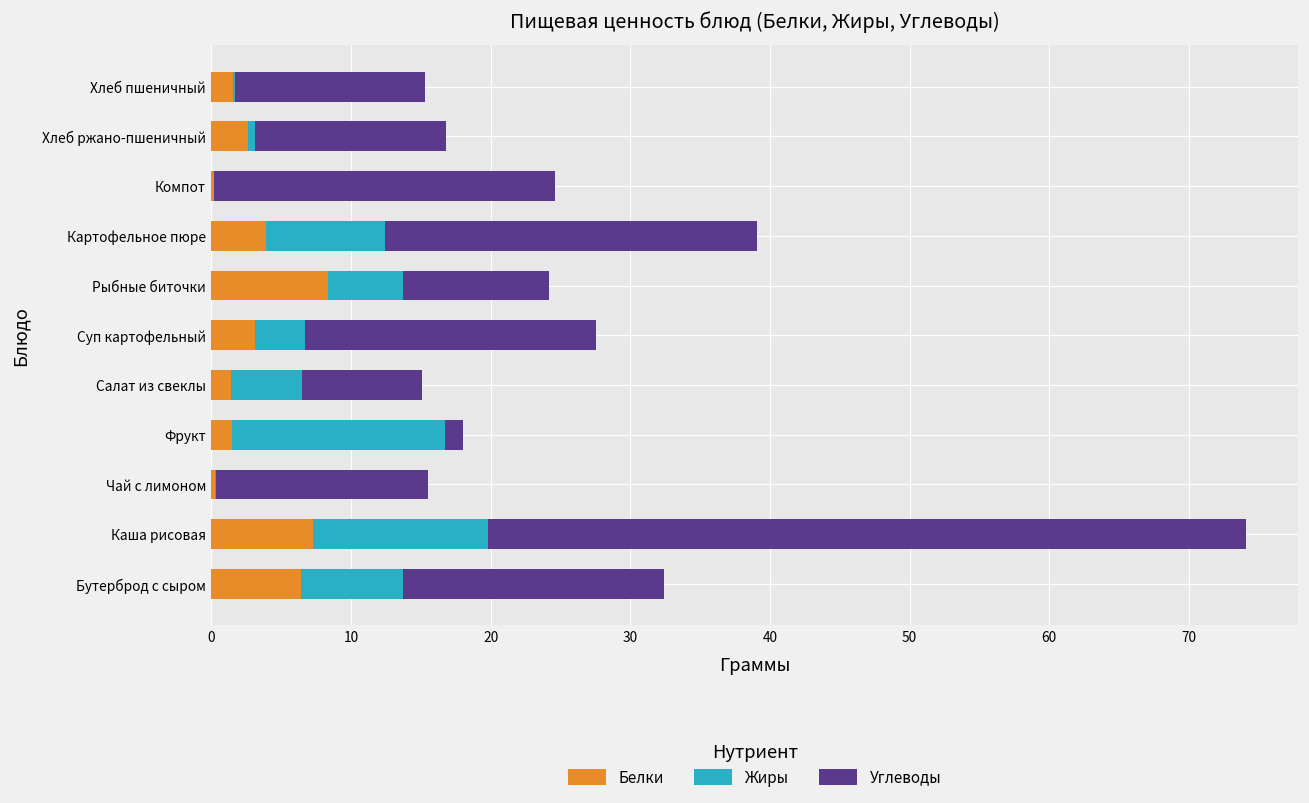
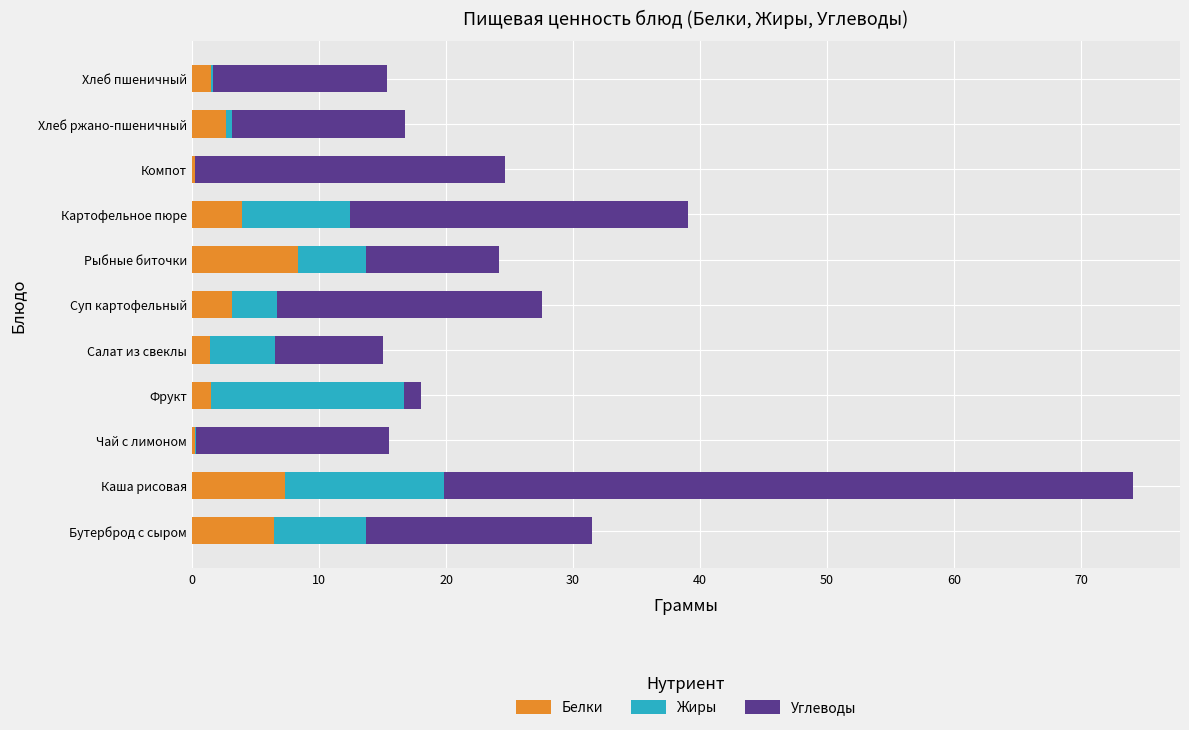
  {
    "Белки": {
      "Хлеб пшеничный": 1.5,
      "Хлеб ржано-пшеничный": 2.6,
      "Компот": 0.2,
      "Картофельное пюре": 4.0,
      "Рыбные биточки": 8.4,
      "Суп картофельный": 3.2,
      "Салат из свеклы": 1.4,
      "Фрукт": 1.5,
      "Чай с лимоном": 0.3,
      "Каша рисовая": 7.3,
      "Бутерброд с сыром": 6.5
    },
    "Жиры": {
      "Хлеб ржано-пшеничный": 0.5,
      "Компот": 0.0,
      "Картофельное пюре": 8.5,
      "Рыбные биточки": 5.4,
      "Суп картофельный": 3.6,
      "Салат из свеклы": 5.1,
      "Фрукт": 15.2,
      "Каша рисовая": 12.5,
      "Бутерброд с сыром": 7.3
    },
    "Углеводы": {
      "Хлеб пшеничный": 13.6,
      "Хлеб ржано-пшеничный": 13.7,
      "Компот": 24.4,
      "Картофельное пюре": 26.7,
      "Рыбные биточки": 10.5,
      "Суп картофельный": 20.8,
      "Салат из свеклы": 8.6,
      "Фрукт": 1.3,
      "Чай с лимоном": 15.2,
      "Каша рисовая": 54.3,
-     "Бутерброд с сыром": 18.7
+     "Бутерброд с сыром": 17.8
    }
  }
